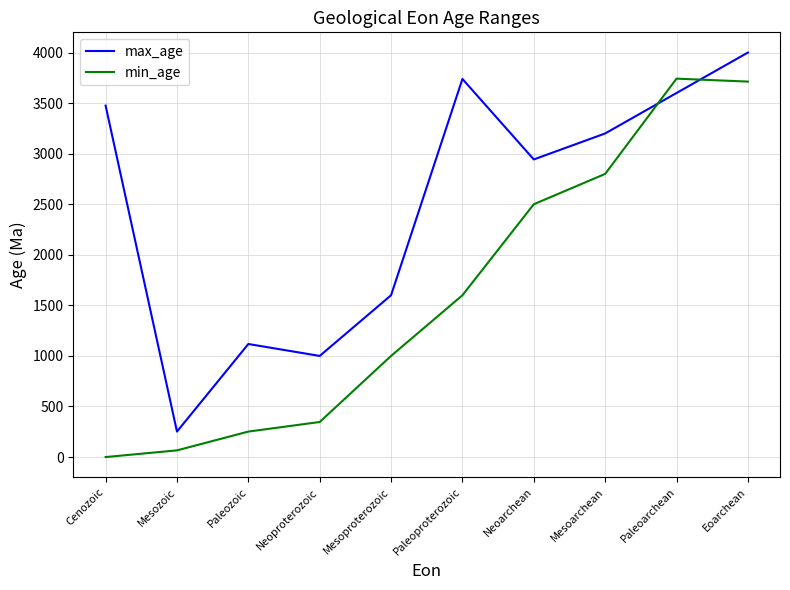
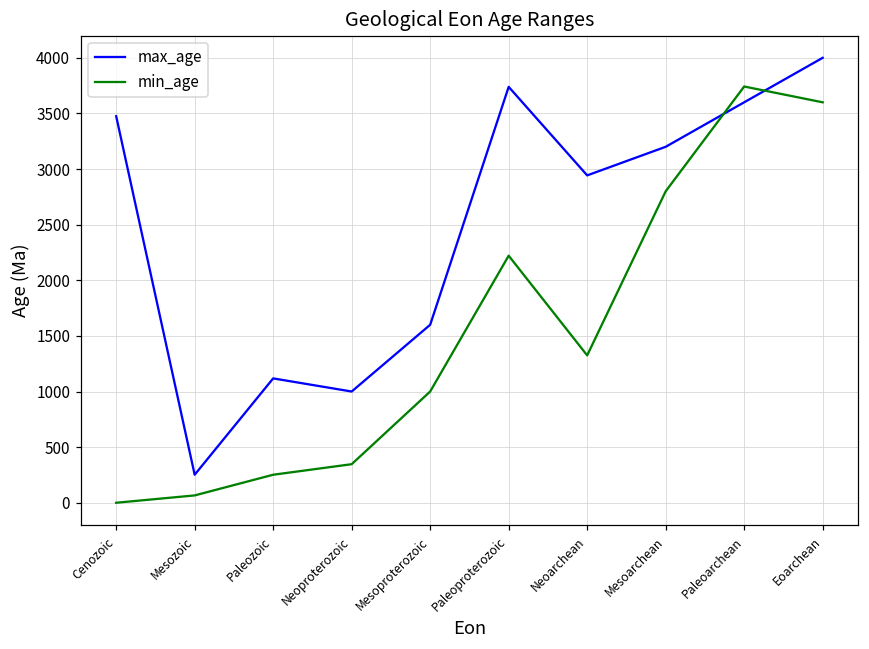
  {
    "max_age": {
      "Cenozoic": 3480,
      "Mesozoic": 250,
      "Paleozoic": 1120,
      "Neoproterozoic": 1000,
      "Mesoproterozoic": 1600,
      "Paleoproterozoic": 3740,
      "Neoarchean": 2940,
      "Mesoarchean": 3200,
      "Paleoarchean": 3600,
      "Eoarchean": 4000
    },
    "min_age": {
      "Cenozoic": 0,
      "Mesozoic": 70,
      "Paleozoic": 250,
      "Neoproterozoic": 350,
      "Mesoproterozoic": 1000,
-     "Paleoproterozoic": 1600,
-     "Neoarchean": 2500,
+     "Paleoproterozoic": 2220,
+     "Neoarchean": 1330,
      "Mesoarchean": 2800,
      "Paleoarchean": 3740,
-     "Eoarchean": 3710
+     "Eoarchean": 3600
    }
  }
